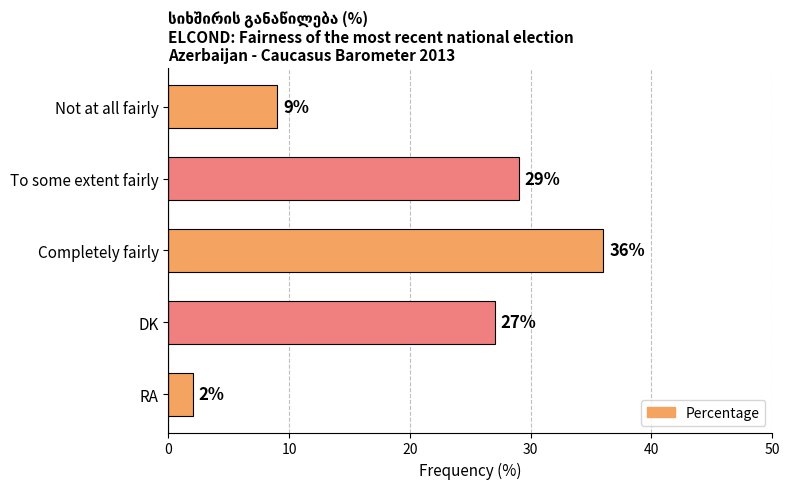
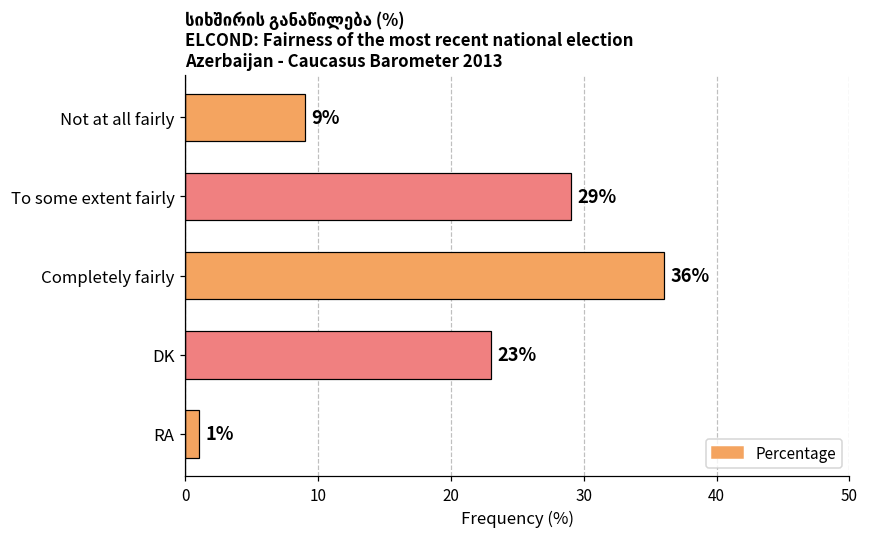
  {
    "Not at all fairly": "9%",
    "To some extent fairly": "29%",
    "Completely fairly": "36%",
-   "DK": "27%",
-   "RA": "2%"
+   "DK": "23%",
+   "RA": "1%"
  }
